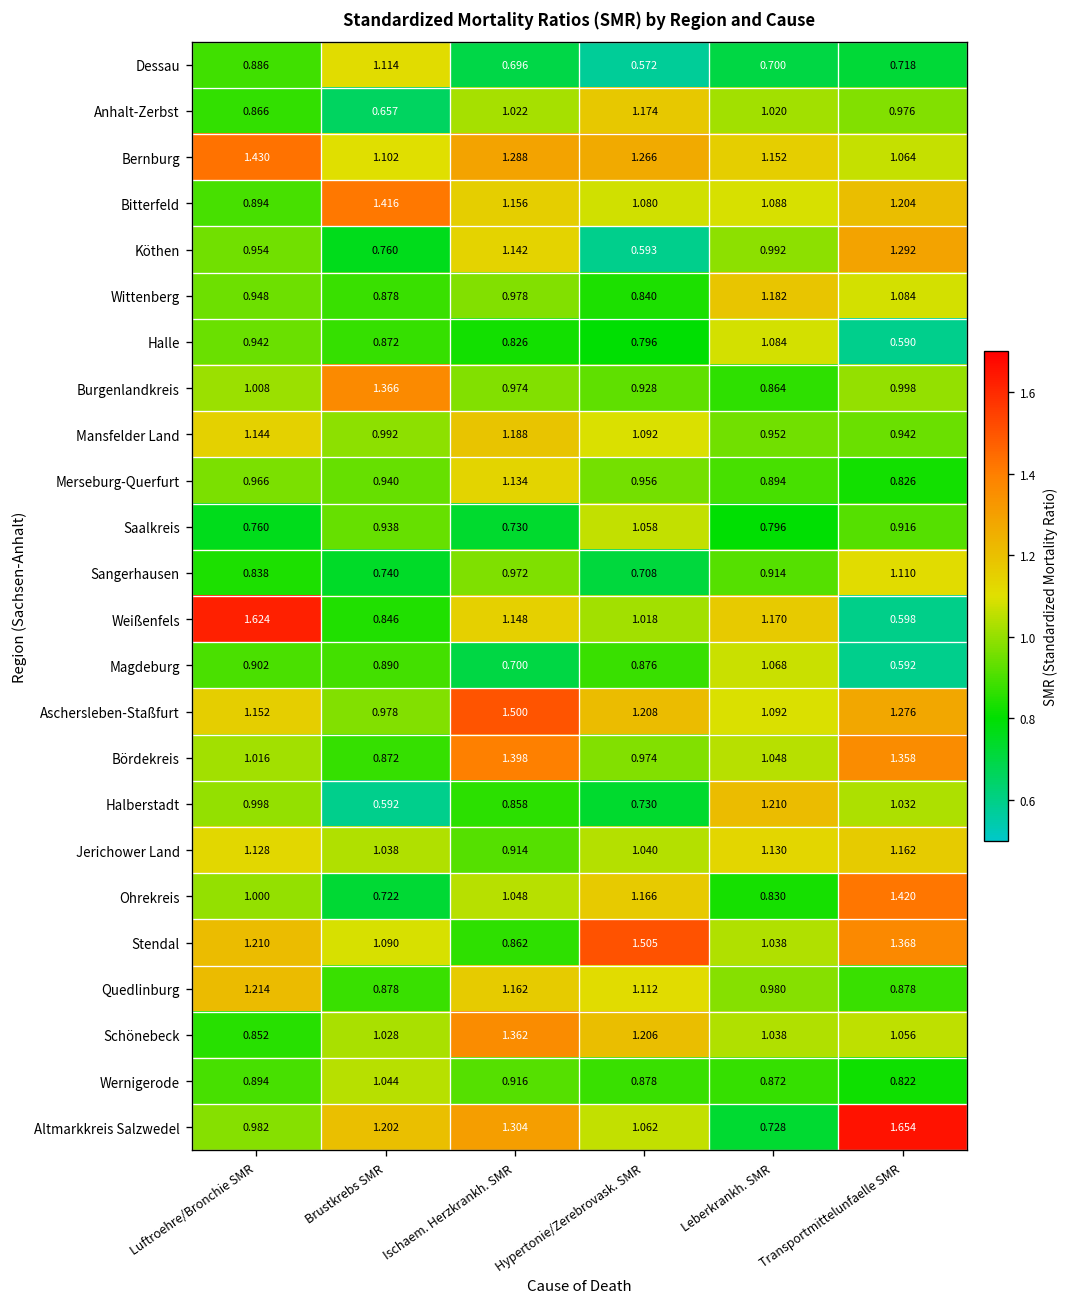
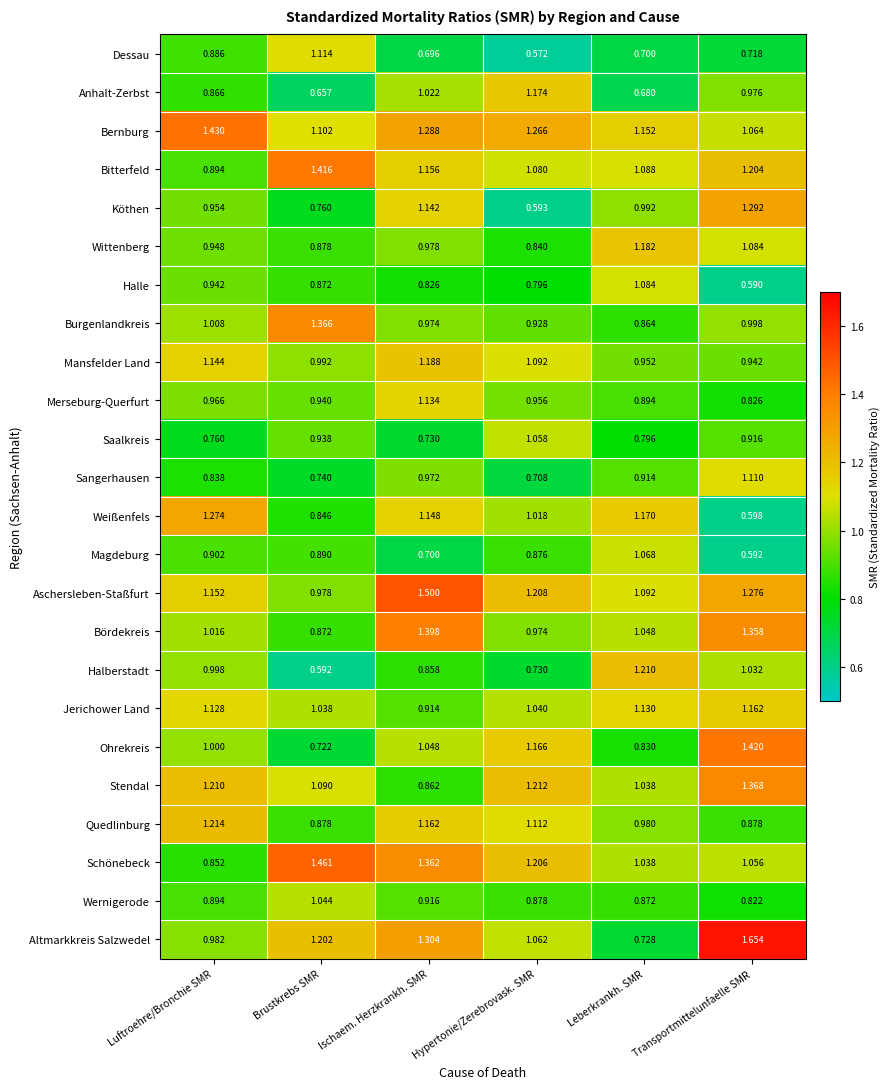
  {
    "Dessau": {
      "Luftroehre/Bronchie SMR": 0.886,
      "Brustkrebs SMR": 1.114,
      "Ischaem. Herzkrankh. SMR": 0.696,
      "Hypertonie/Zerebrovask. SMR": 0.572,
      "Leberkrankh. SMR": 0.700,
      "Transportmittelunfaelle SMR": 0.718
    },
    "Anhalt-Zerbst": {
      "Luftroehre/Bronchie SMR": 0.866,
      "Brustkrebs SMR": 0.657,
      "Ischaem. Herzkrankh. SMR": 1.022,
      "Hypertonie/Zerebrovask. SMR": 1.174,
-     "Leberkrankh. SMR": 1.020,
+     "Leberkrankh. SMR": 0.680,
      "Transportmittelunfaelle SMR": 0.976
    },
    "Bernburg": {
      "Luftroehre/Bronchie SMR": 1.430,
      "Brustkrebs SMR": 1.102,
      "Ischaem. Herzkrankh. SMR": 1.288,
      "Hypertonie/Zerebrovask. SMR": 1.266,
      "Leberkrankh. SMR": 1.152,
      "Transportmittelunfaelle SMR": 1.064
    },
    "Bitterfeld": {
      "Luftroehre/Bronchie SMR": 0.894,
      "Brustkrebs SMR": 1.416,
      "Ischaem. Herzkrankh. SMR": 1.156,
      "Hypertonie/Zerebrovask. SMR": 1.080,
      "Leberkrankh. SMR": 1.088,
      "Transportmittelunfaelle SMR": 1.204
    },
    "Köthen": {
      "Luftroehre/Bronchie SMR": 0.954,
      "Brustkrebs SMR": 0.760,
      "Ischaem. Herzkrankh. SMR": 1.142,
      "Hypertonie/Zerebrovask. SMR": 0.593,
      "Leberkrankh. SMR": 0.992,
      "Transportmittelunfaelle SMR": 1.292
    },
    "Wittenberg": {
      "Luftroehre/Bronchie SMR": 0.948,
      "Brustkrebs SMR": 0.878,
      "Ischaem. Herzkrankh. SMR": 0.978,
      "Hypertonie/Zerebrovask. SMR": 0.840,
      "Leberkrankh. SMR": 1.182,
      "Transportmittelunfaelle SMR": 1.084
    },
    "Halle": {
      "Luftroehre/Bronchie SMR": 0.942,
      "Brustkrebs SMR": 0.872,
      "Ischaem. Herzkrankh. SMR": 0.826,
      "Hypertonie/Zerebrovask. SMR": 0.796,
      "Leberkrankh. SMR": 1.084,
      "Transportmittelunfaelle SMR": 0.590
    },
    "Burgenlandkreis": {
      "Luftroehre/Bronchie SMR": 1.008,
      "Brustkrebs SMR": 1.366,
      "Ischaem. Herzkrankh. SMR": 0.974,
      "Hypertonie/Zerebrovask. SMR": 0.928,
      "Leberkrankh. SMR": 0.864,
      "Transportmittelunfaelle SMR": 0.998
    },
    "Mansfelder Land": {
      "Luftroehre/Bronchie SMR": 1.144,
      "Brustkrebs SMR": 0.992,
      "Ischaem. Herzkrankh. SMR": 1.188,
      "Hypertonie/Zerebrovask. SMR": 1.092,
      "Leberkrankh. SMR": 0.952,
      "Transportmittelunfaelle SMR": 0.942
    },
    "Merseburg-Querfurt": {
      "Luftroehre/Bronchie SMR": 0.966,
      "Brustkrebs SMR": 0.940,
      "Ischaem. Herzkrankh. SMR": 1.134,
      "Hypertonie/Zerebrovask. SMR": 0.956,
      "Leberkrankh. SMR": 0.894,
      "Transportmittelunfaelle SMR": 0.826
    },
    "Saalkreis": {
      "Luftroehre/Bronchie SMR": 0.760,
      "Brustkrebs SMR": 0.938,
      "Ischaem. Herzkrankh. SMR": 0.730,
      "Hypertonie/Zerebrovask. SMR": 1.058,
      "Leberkrankh. SMR": 0.796,
      "Transportmittelunfaelle SMR": 0.916
    },
    "Sangerhausen": {
      "Luftroehre/Bronchie SMR": 0.838,
      "Brustkrebs SMR": 0.740,
      "Ischaem. Herzkrankh. SMR": 0.972,
      "Hypertonie/Zerebrovask. SMR": 0.708,
      "Leberkrankh. SMR": 0.914,
      "Transportmittelunfaelle SMR": 1.110
    },
    "Weißenfels": {
-     "Luftroehre/Bronchie SMR": 1.624,
+     "Luftroehre/Bronchie SMR": 1.274,
      "Brustkrebs SMR": 0.846,
      "Ischaem. Herzkrankh. SMR": 1.148,
      "Hypertonie/Zerebrovask. SMR": 1.018,
      "Leberkrankh. SMR": 1.170,
      "Transportmittelunfaelle SMR": 0.598
    },
    "Magdeburg": {
      "Luftroehre/Bronchie SMR": 0.902,
      "Brustkrebs SMR": 0.890,
      "Ischaem. Herzkrankh. SMR": 0.700,
      "Hypertonie/Zerebrovask. SMR": 0.876,
      "Leberkrankh. SMR": 1.068,
      "Transportmittelunfaelle SMR": 0.592
    },
    "Aschersleben-Staßfurt": {
      "Luftroehre/Bronchie SMR": 1.152,
      "Brustkrebs SMR": 0.978,
      "Ischaem. Herzkrankh. SMR": 1.500,
      "Hypertonie/Zerebrovask. SMR": 1.208,
      "Leberkrankh. SMR": 1.092,
      "Transportmittelunfaelle SMR": 1.276
    },
    "Bördekreis": {
      "Luftroehre/Bronchie SMR": 1.016,
      "Brustkrebs SMR": 0.872,
      "Ischaem. Herzkrankh. SMR": 1.398,
      "Hypertonie/Zerebrovask. SMR": 0.974,
      "Leberkrankh. SMR": 1.048,
      "Transportmittelunfaelle SMR": 1.358
    },
    "Halberstadt": {
      "Luftroehre/Bronchie SMR": 0.998,
      "Brustkrebs SMR": 0.592,
      "Ischaem. Herzkrankh. SMR": 0.858,
      "Hypertonie/Zerebrovask. SMR": 0.730,
      "Leberkrankh. SMR": 1.210,
      "Transportmittelunfaelle SMR": 1.032
    },
    "Jerichower Land": {
      "Luftroehre/Bronchie SMR": 1.128,
      "Brustkrebs SMR": 1.038,
      "Ischaem. Herzkrankh. SMR": 0.914,
      "Hypertonie/Zerebrovask. SMR": 1.040,
      "Leberkrankh. SMR": 1.130,
      "Transportmittelunfaelle SMR": 1.162
    },
    "Ohrekreis": {
      "Luftroehre/Bronchie SMR": 1.000,
      "Brustkrebs SMR": 0.722,
      "Ischaem. Herzkrankh. SMR": 1.048,
      "Hypertonie/Zerebrovask. SMR": 1.166,
      "Leberkrankh. SMR": 0.830,
      "Transportmittelunfaelle SMR": 1.420
    },
    "Stendal": {
      "Luftroehre/Bronchie SMR": 1.210,
      "Brustkrebs SMR": 1.090,
      "Ischaem. Herzkrankh. SMR": 0.862,
-     "Hypertonie/Zerebrovask. SMR": 1.505,
+     "Hypertonie/Zerebrovask. SMR": 1.212,
      "Leberkrankh. SMR": 1.038,
      "Transportmittelunfaelle SMR": 1.368
    },
    "Quedlinburg": {
      "Luftroehre/Bronchie SMR": 1.214,
      "Brustkrebs SMR": 0.878,
      "Ischaem. Herzkrankh. SMR": 1.162,
      "Hypertonie/Zerebrovask. SMR": 1.112,
      "Leberkrankh. SMR": 0.980,
      "Transportmittelunfaelle SMR": 0.878
    },
    "Schönebeck": {
      "Luftroehre/Bronchie SMR": 0.852,
-     "Brustkrebs SMR": 1.028,
+     "Brustkrebs SMR": 1.461,
      "Ischaem. Herzkrankh. SMR": 1.362,
      "Hypertonie/Zerebrovask. SMR": 1.206,
      "Leberkrankh. SMR": 1.038,
      "Transportmittelunfaelle SMR": 1.056
    },
    "Wernigerode": {
      "Luftroehre/Bronchie SMR": 0.894,
      "Brustkrebs SMR": 1.044,
      "Ischaem. Herzkrankh. SMR": 0.916,
      "Hypertonie/Zerebrovask. SMR": 0.878,
      "Leberkrankh. SMR": 0.872,
      "Transportmittelunfaelle SMR": 0.822
    },
    "Altmarkkreis Salzwedel": {
      "Luftroehre/Bronchie SMR": 0.982,
      "Brustkrebs SMR": 1.202,
      "Ischaem. Herzkrankh. SMR": 1.304,
      "Hypertonie/Zerebrovask. SMR": 1.062,
      "Leberkrankh. SMR": 0.728,
      "Transportmittelunfaelle SMR": 1.654
    }
  }
